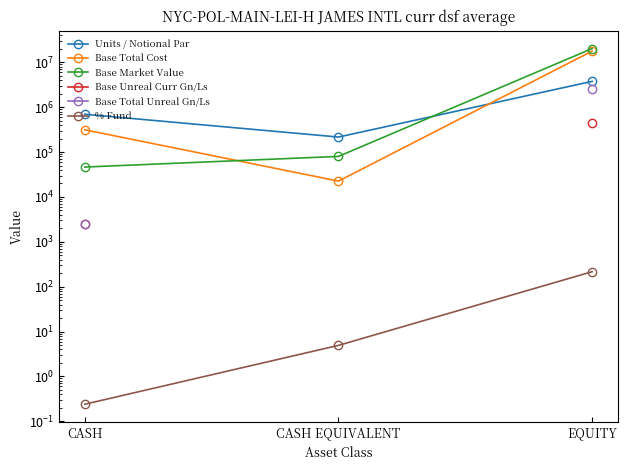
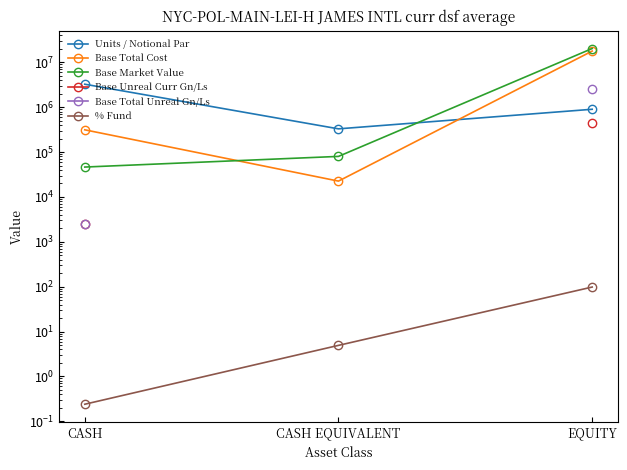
  {
    "Units / Notional Par": {
-     "CASH": 700000,
-     "CASH EQUIVALENT": 200000,
-     "EQUITY": 4000000
+     "CASH": 3000000,
+     "CASH EQUIVALENT": 300000,
+     "EQUITY": 900000
    },
    "Base Total Cost": {
      "CASH": 300000,
      "CASH EQUIVALENT": 20000,
      "EQUITY": 18000000
    },
    "Base Market Value": {
      "CASH": 50000,
      "CASH EQUIVALENT": 80000,
      "EQUITY": 20000000
    },
    "Base Unreal Curr Gn/Ls": {
      "EQUITY": 500000
    },
    "Base Total Unreal Gn/Ls": {
      "EQUITY": 2000000
    },
    "% Fund": {
      "CASH": 0.2,
      "CASH EQUIVALENT": 5,
-     "EQUITY": 200
+     "EQUITY": 100
    }
  }
